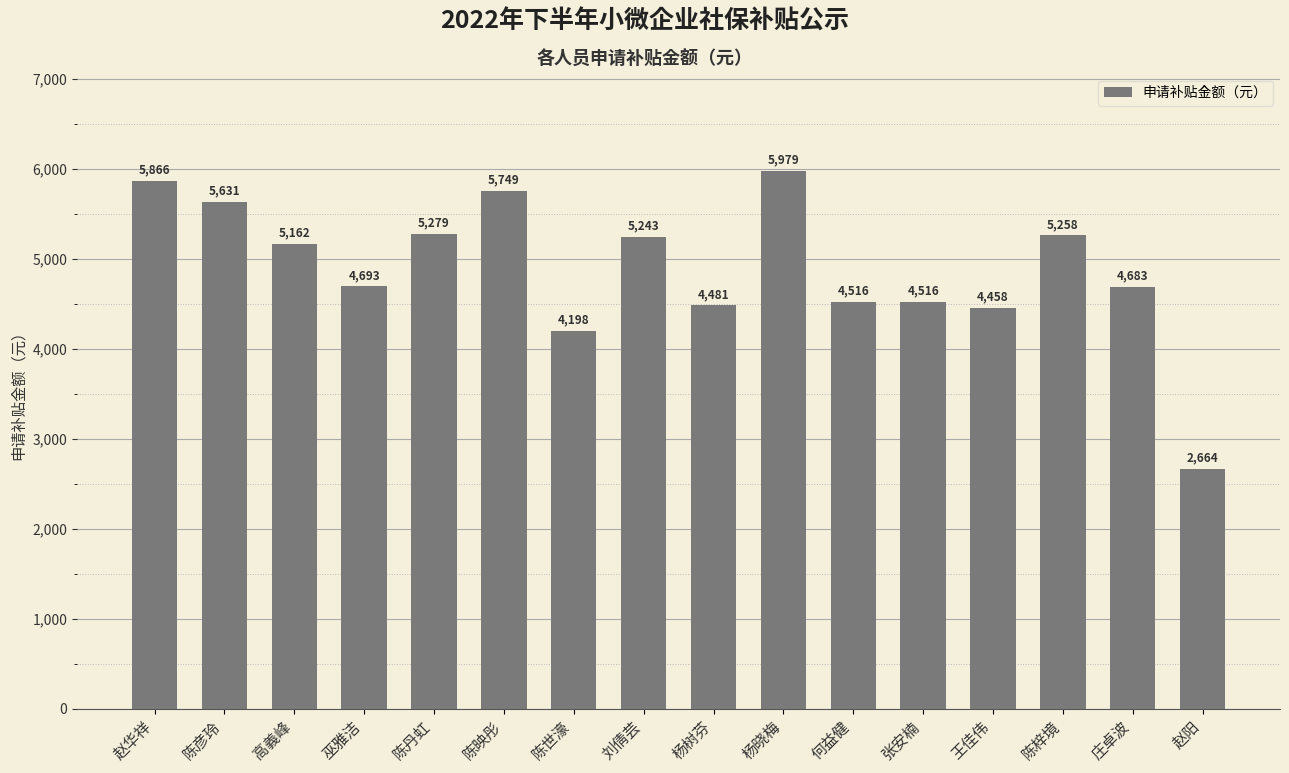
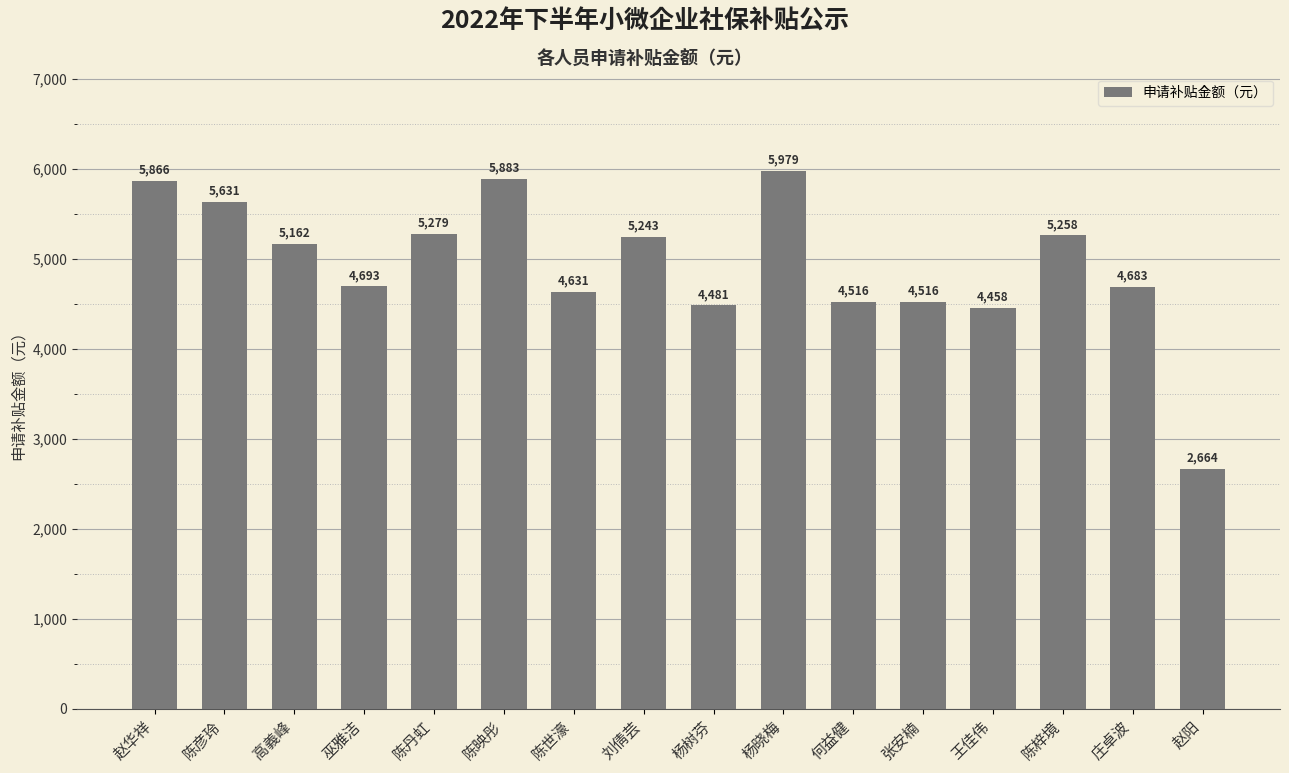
  {
    "赵华祥": "5,866",
    "陈彦玲": "5,631",
    "高義峰": "5,162",
    "巫雅洁": "4,693",
    "陈丹虹": "5,279",
-   "陈映彤": "5,749",
-   "陈世濠": "4,198",
+   "陈映彤": "5,883",
+   "陈世濠": "4,631",
    "刘倩芸": "5,243",
    "杨树芬": "4,481",
    "杨晓梅": "5,979",
    "何益健": "4,516",
    "张安楠": "4,516",
    "王佳伟": "4,458",
    "陈梓境": "5,258",
    "庄卓波": "4,683",
    "赵阳": "2,664"
  }
